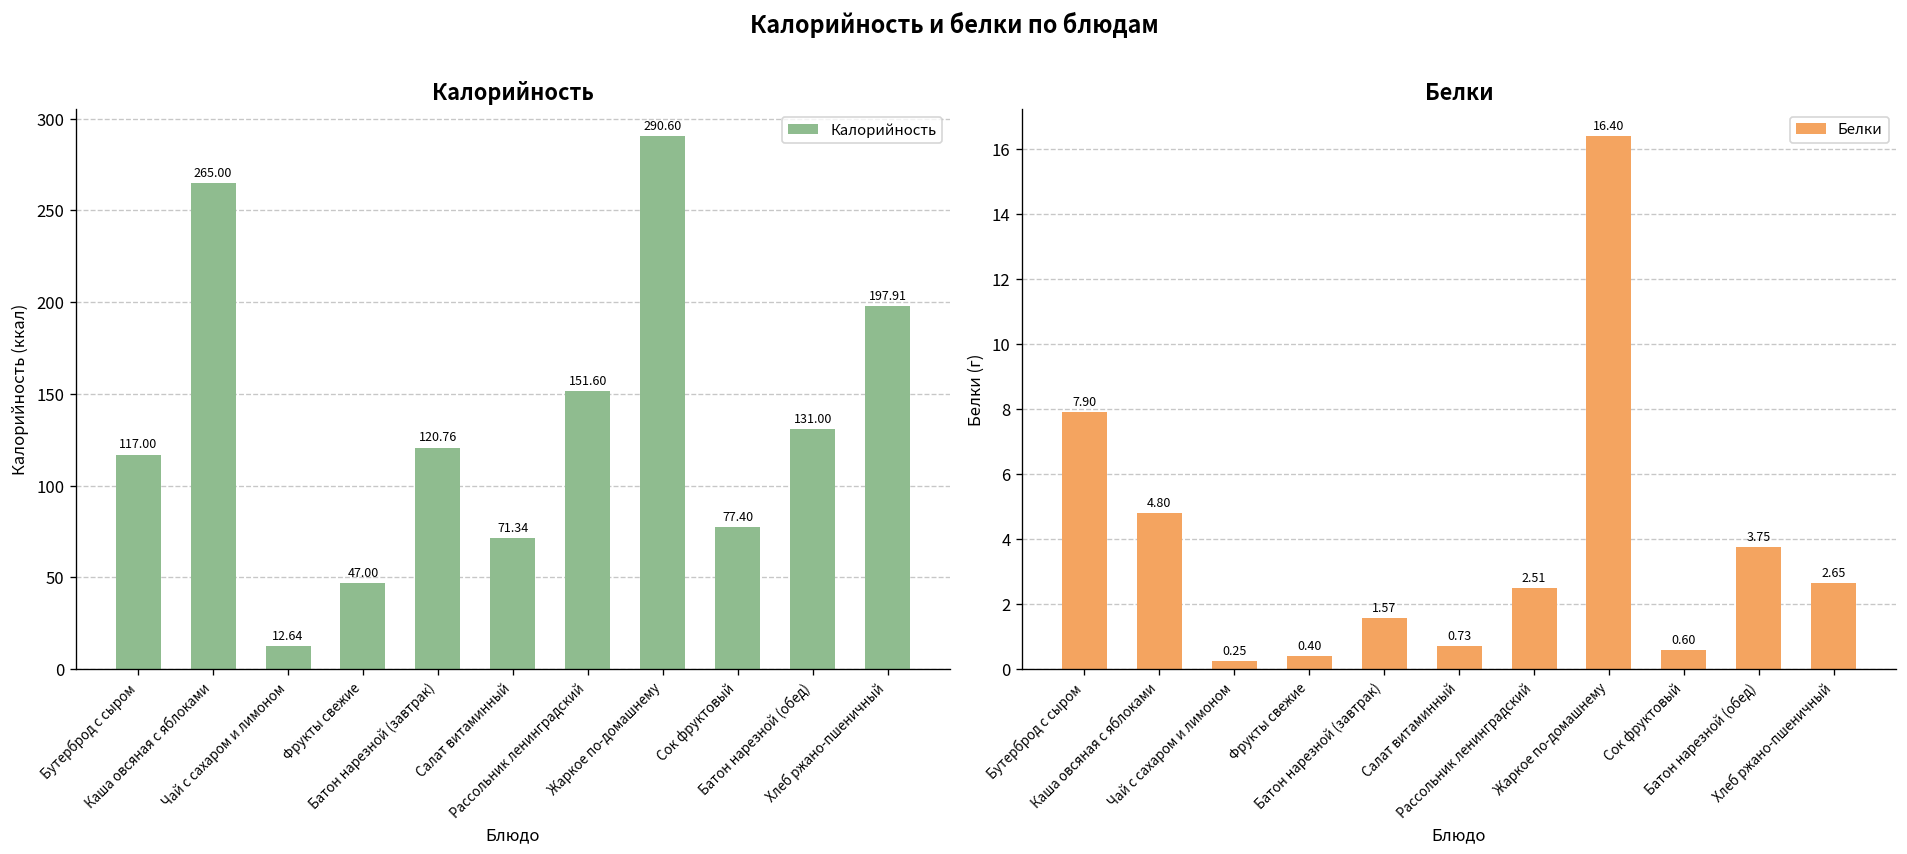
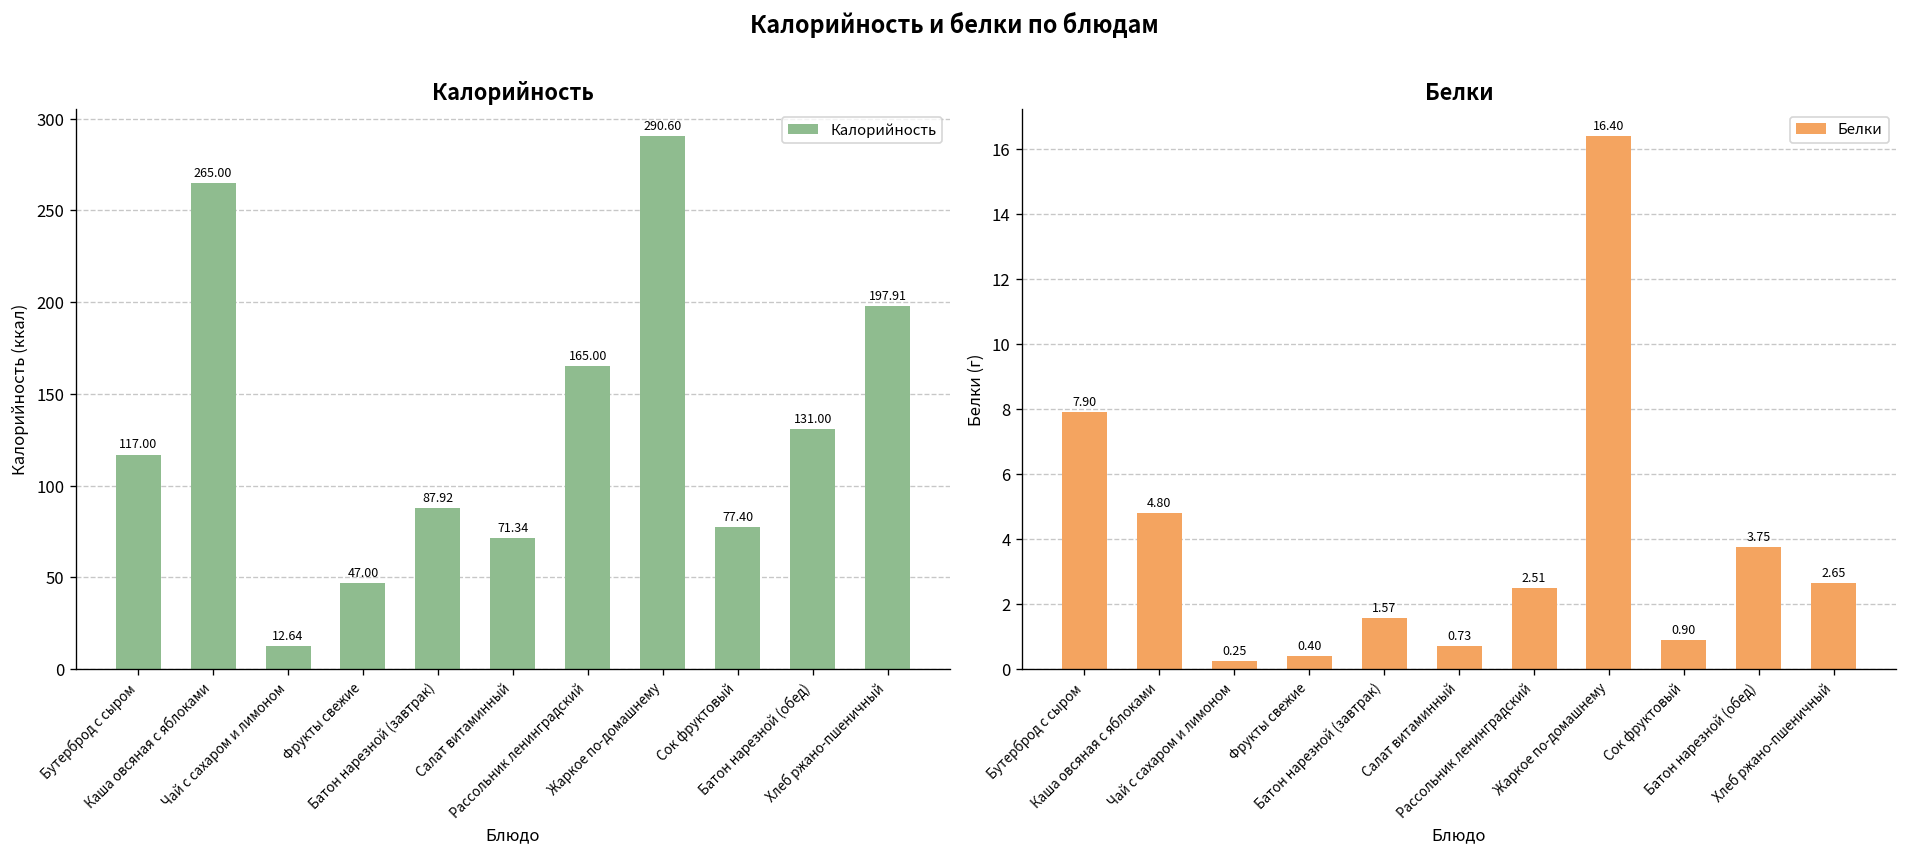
  {
    "Калорийность": {
      "Бутерброд с сыром": 117.00,
      "Каша овсяная с яблоками": 265.00,
      "Чай с сахаром и лимоном": 12.64,
      "Фрукты свежие": 47.00,
-     "Батон нарезной (завтрак)": 120.76,
+     "Батон нарезной (завтрак)": 87.92,
      "Салат витаминный": 71.34,
-     "Рассольник ленинградский": 151.60,
+     "Рассольник ленинградский": 165.00,
      "Жаркое по-домашнему": 290.60,
      "Сок фруктовый": 77.40,
      "Батон нарезной (обед)": 131.00,
      "Хлеб ржано-пшеничный": 197.91
    },
    "Белки": {
      "Бутерброд с сыром": 7.90,
      "Каша овсяная с яблоками": 4.80,
      "Чай с сахаром и лимоном": 0.25,
      "Фрукты свежие": 0.40,
      "Батон нарезной (завтрак)": 1.57,
      "Салат витаминный": 0.73,
      "Рассольник ленинградский": 2.51,
      "Жаркое по-домашнему": 16.40,
-     "Сок фруктовый": 0.60,
+     "Сок фруктовый": 0.90,
      "Батон нарезной (обед)": 3.75,
      "Хлеб ржано-пшеничный": 2.65
    }
  }
